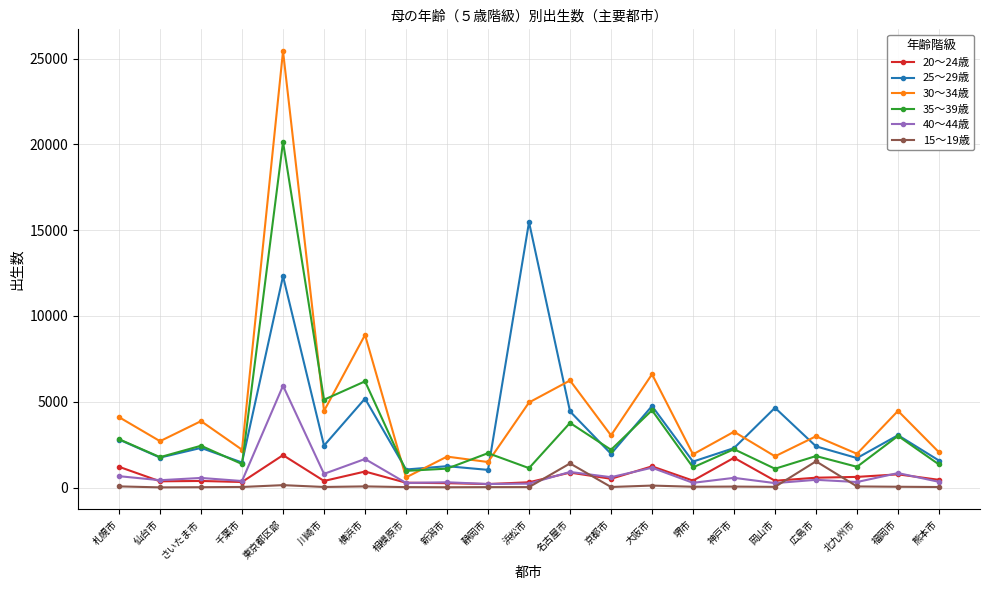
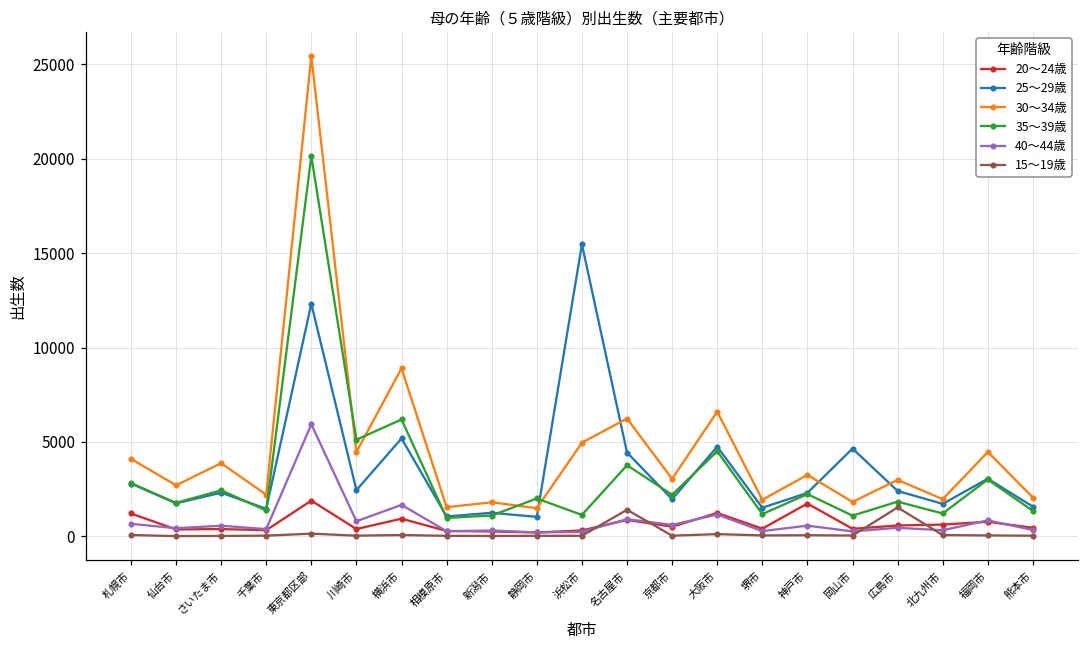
  {
    "20～24歳": {
      "札幌市": 1200,
      "さいたま市": 400,
      "東京都区部": 1900,
      "川崎市": 400,
      "横浜市": 900,
      "神戸市": 1700,
      "北九州市": 600
    },
    "25～29歳": {
      "東京都区部": 12300,
      "川崎市": 2400,
      "横浜市": 5200,
      "静岡市": 1000,
      "浜松市": 15500,
      "名古屋市": 4400,
      "京都市": 2000,
      "大阪市": 4700,
      "堺市": 1500,
      "岡山市": 4600,
      "広島市": 2400,
      "北九州市": 1700,
      "熊本市": 1600
    },
    "30～34歳": {
      "札幌市": 4100,
      "仙台市": 2700,
      "さいたま市": 3900,
      "千葉市": 2200,
      "東京都区部": 25400,
      "川崎市": 4500,
      "横浜市": 8900,
-     "相模原市": 600,
+     "相模原市": 1500,
      "新潟市": 1800,
      "静岡市": 1500,
      "浜松市": 5000,
      "名古屋市": 6200,
      "京都市": 3000,
      "大阪市": 6600,
      "堺市": 1900,
      "神戸市": 3300,
      "岡山市": 1800,
      "広島市": 3000,
      "北九州市": 2000,
      "福岡市": 4500,
      "熊本市": 2100
    },
    "35～39歳": {
      "東京都区部": 20100,
      "川崎市": 5100,
      "横浜市": 6200,
      "静岡市": 2000,
      "浜松市": 1100,
      "名古屋市": 3800,
      "京都市": 2200,
      "大阪市": 4500,
      "堺市": 1200,
      "岡山市": 1100,
      "広島市": 1800,
      "北九州市": 1200,
      "熊本市": 1300
    },
    "40～44歳": {
      "札幌市": 700,
      "さいたま市": 600,
      "東京都区部": 5900,
      "川崎市": 800,
      "横浜市": 1700,
      "神戸市": 600,
      "北九州市": 300
    },
    "15～19歳": {
      "札幌市": 100,
      "仙台市": 0,
      "さいたま市": 0,
      "千葉市": 0,
      "東京都区部": 100,
      "川崎市": 0,
      "横浜市": 100,
      "相模原市": 0,
      "新潟市": 0,
      "静岡市": 0,
      "浜松市": 0,
      "名古屋市": 1400,
      "京都市": 0,
      "大阪市": 100,
      "堺市": 0,
      "神戸市": 100,
      "岡山市": 0,
      "広島市": 1500,
      "北九州市": 100,
      "福岡市": 0,
      "熊本市": 0
    }
  }
